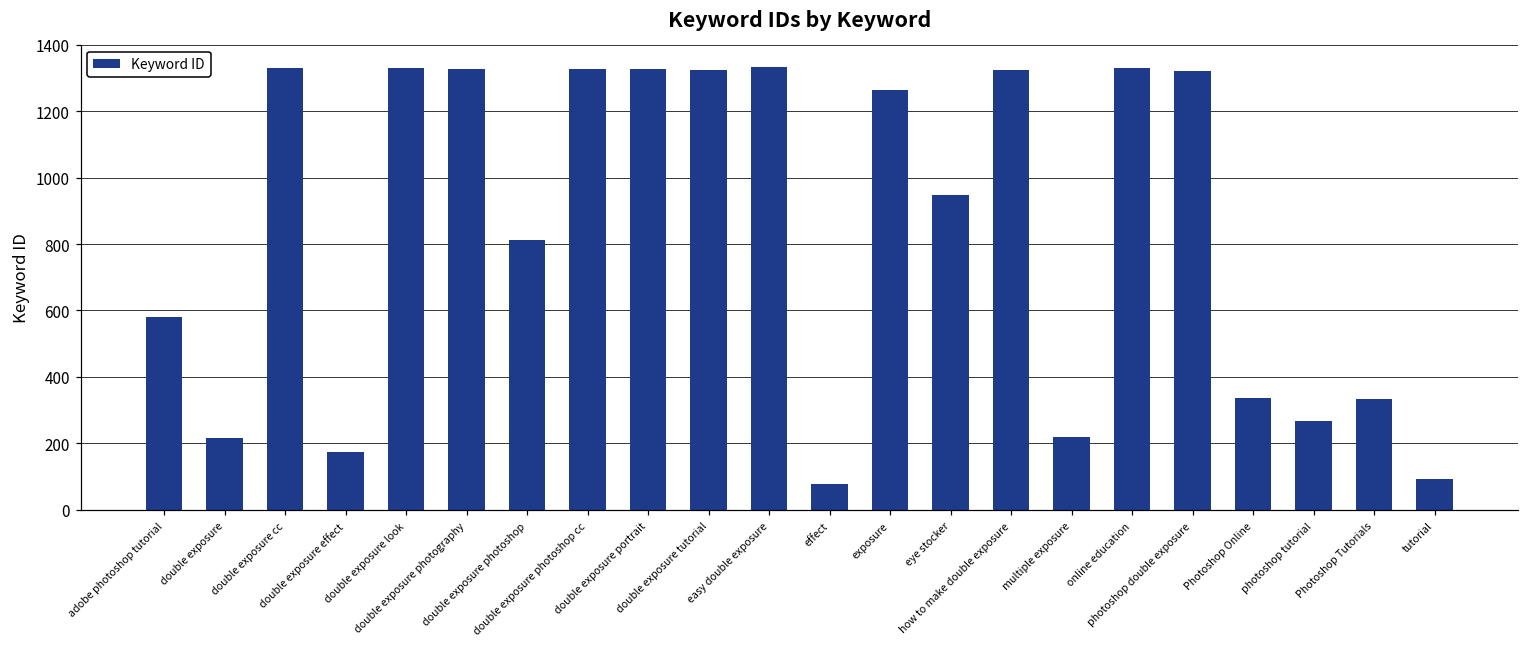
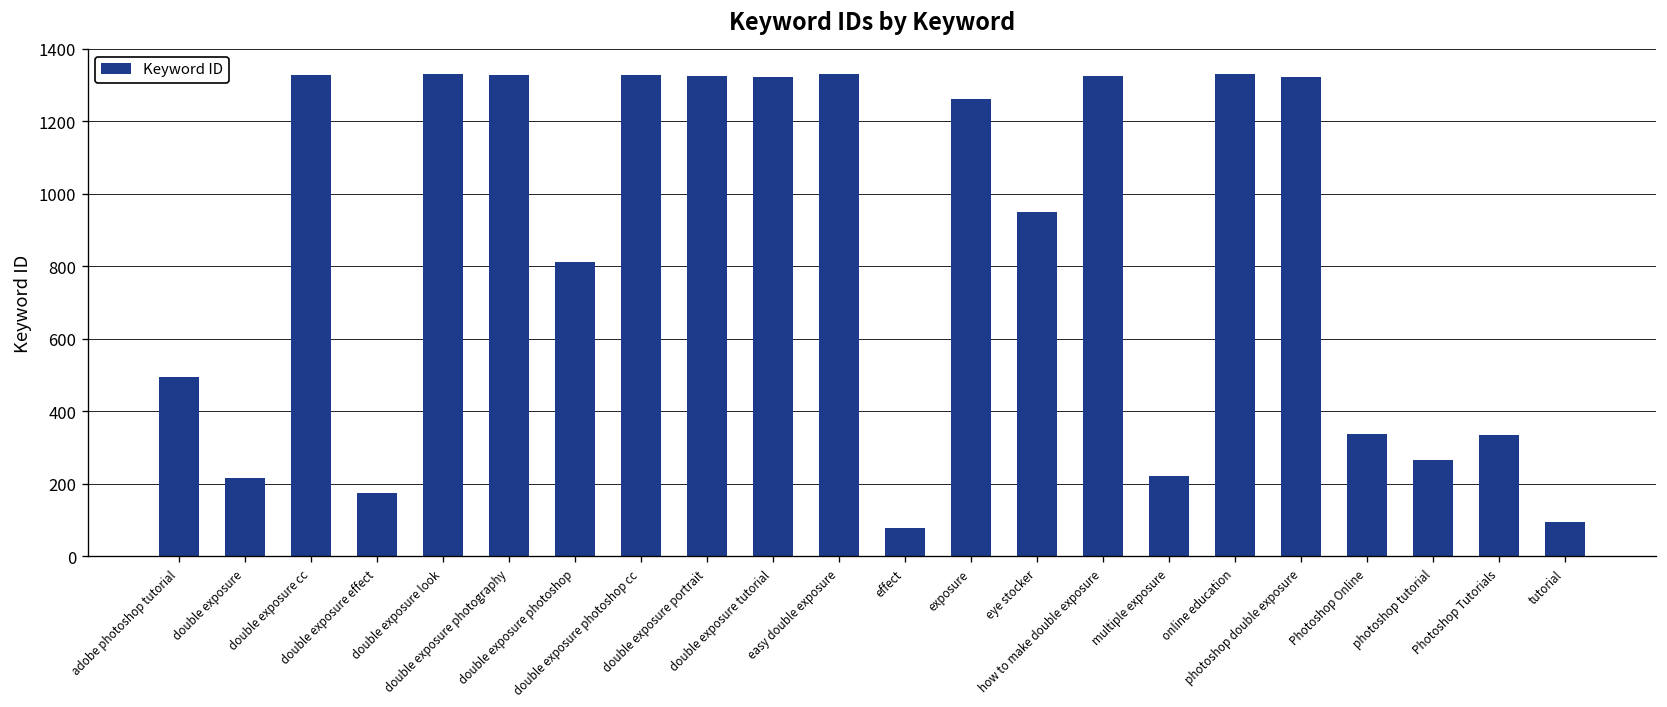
  {
-   "adobe photoshop tutorial": 580,
+   "adobe photoshop tutorial": 490,
    "double exposure": 220,
    "double exposure cc": 1330,
    "double exposure effect": 170,
    "double exposure look": 1330,
    "double exposure photography": 1330,
    "double exposure photoshop": 810,
    "double exposure photoshop cc": 1330,
    "double exposure portrait": 1330,
    "double exposure tutorial": 1320,
    "easy double exposure": 1330,
    "effect": 80,
    "exposure": 1260,
    "eye stocker": 950,
    "how to make double exposure": 1330,
    "multiple exposure": 220,
    "online education": 1330,
    "photoshop double exposure": 1320,
    "Photoshop Online": 340,
    "photoshop tutorial": 270,
    "Photoshop Tutorials": 330,
    "tutorial": 90
  }
